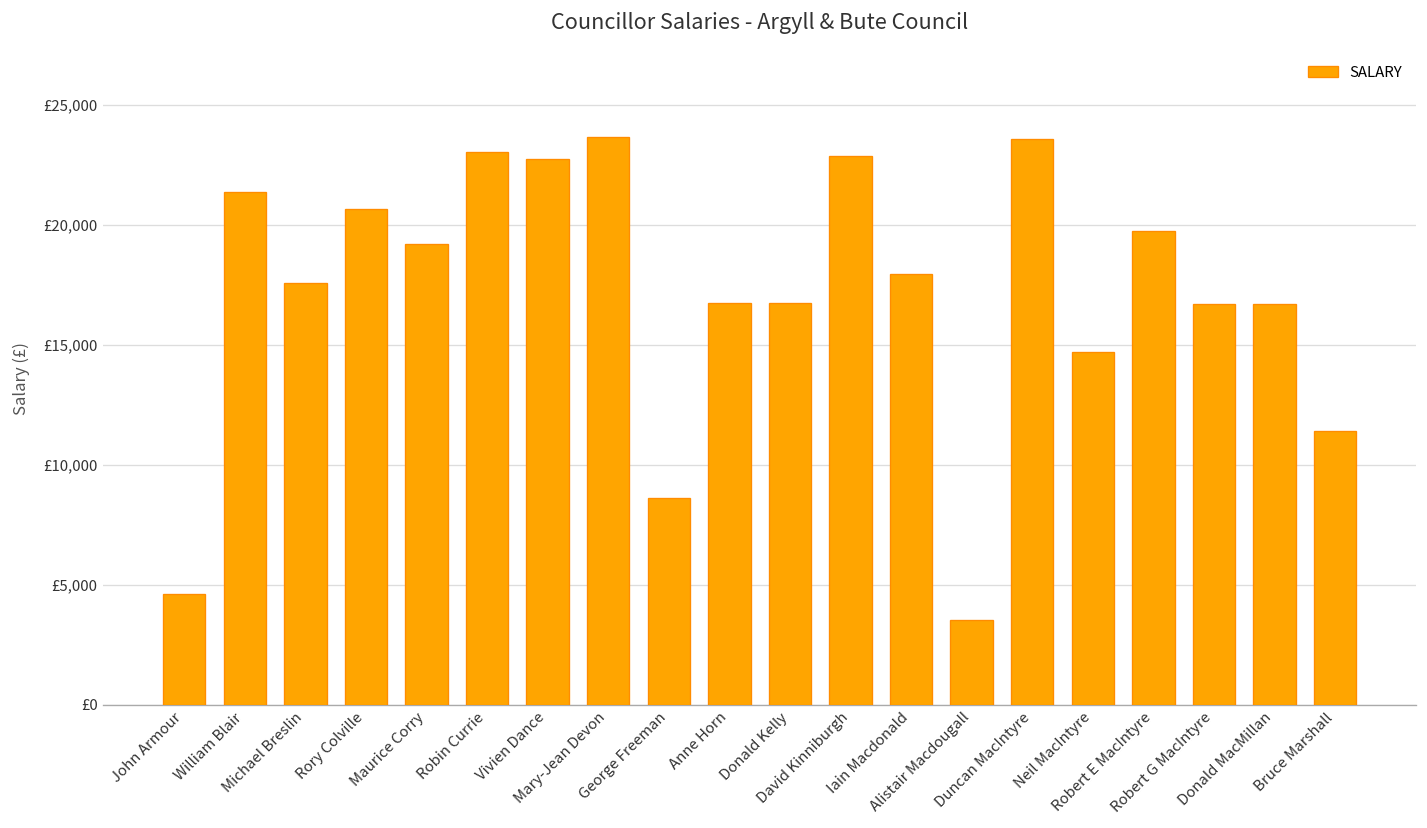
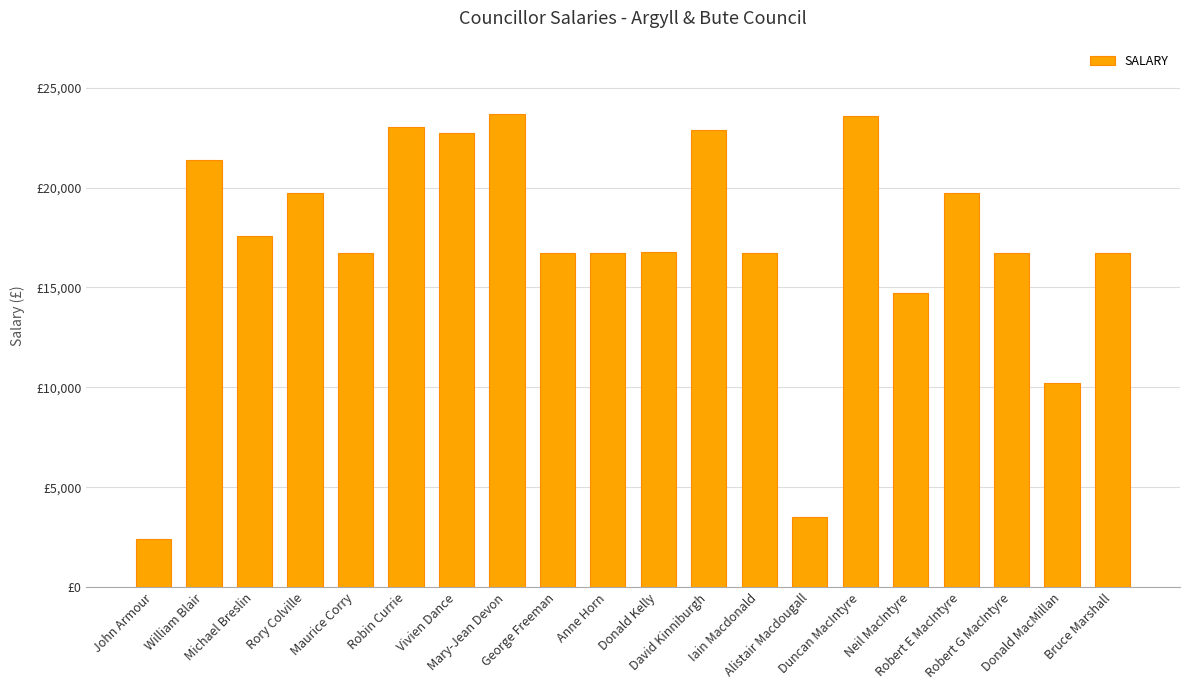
  {
-   "John Armour": "£4,600",
+   "John Armour": "£2,400",
    "William Blair": "£21,400",
    "Michael Breslin": "£17,600",
-   "Rory Colville": "£20,700",
-   "Maurice Corry": "£19,200",
+   "Rory Colville": "£19,700",
+   "Maurice Corry": "£16,700",
    "Robin Currie": "£23,000",
    "Vivien Dance": "£22,700",
    "Mary-Jean Devon": "£23,700",
-   "George Freeman": "£8,600",
+   "George Freeman": "£16,700",
    "Anne Horn": "£16,700",
    "Donald Kelly": "£16,800",
    "David Kinniburgh": "£22,900",
-   "Iain Macdonald": "£17,900",
+   "Iain Macdonald": "£16,700",
    "Alistair Macdougall": "£3,500",
    "Duncan MacIntyre": "£23,600",
    "Neil MacIntyre": "£14,700",
    "Robert E MacIntyre": "£19,700",
    "Robert G MacIntyre": "£16,700",
-   "Donald MacMillan": "£16,700",
-   "Bruce Marshall": "£11,400"
+   "Donald MacMillan": "£10,200",
+   "Bruce Marshall": "£16,700"
  }
